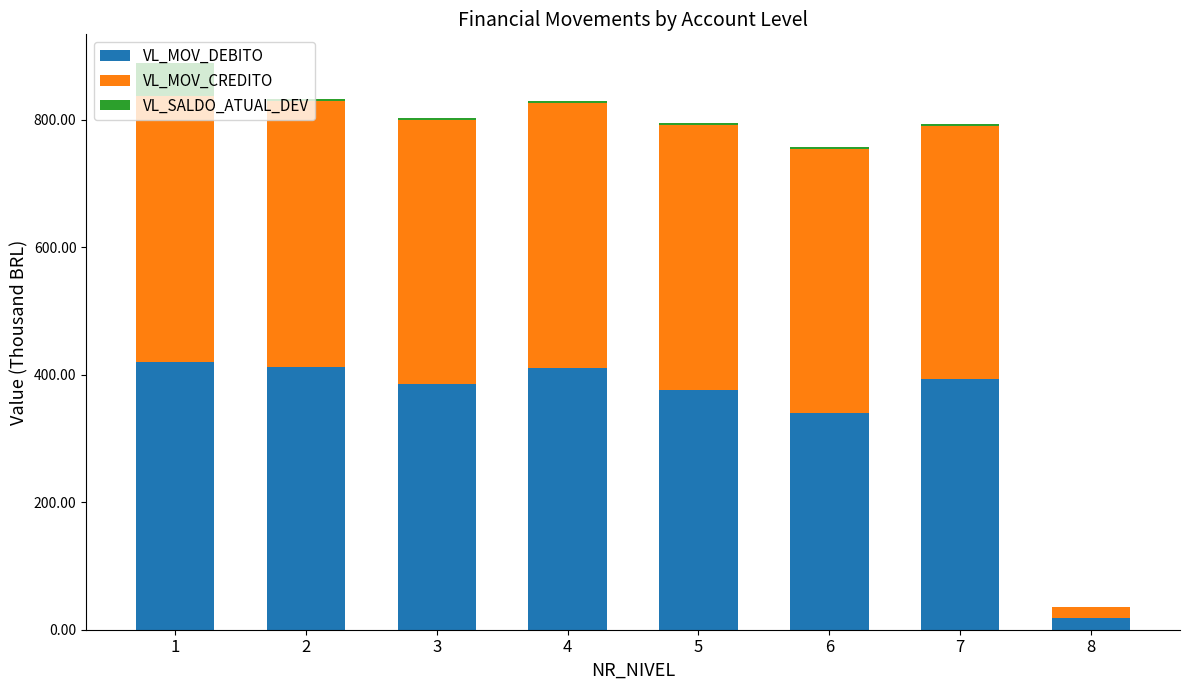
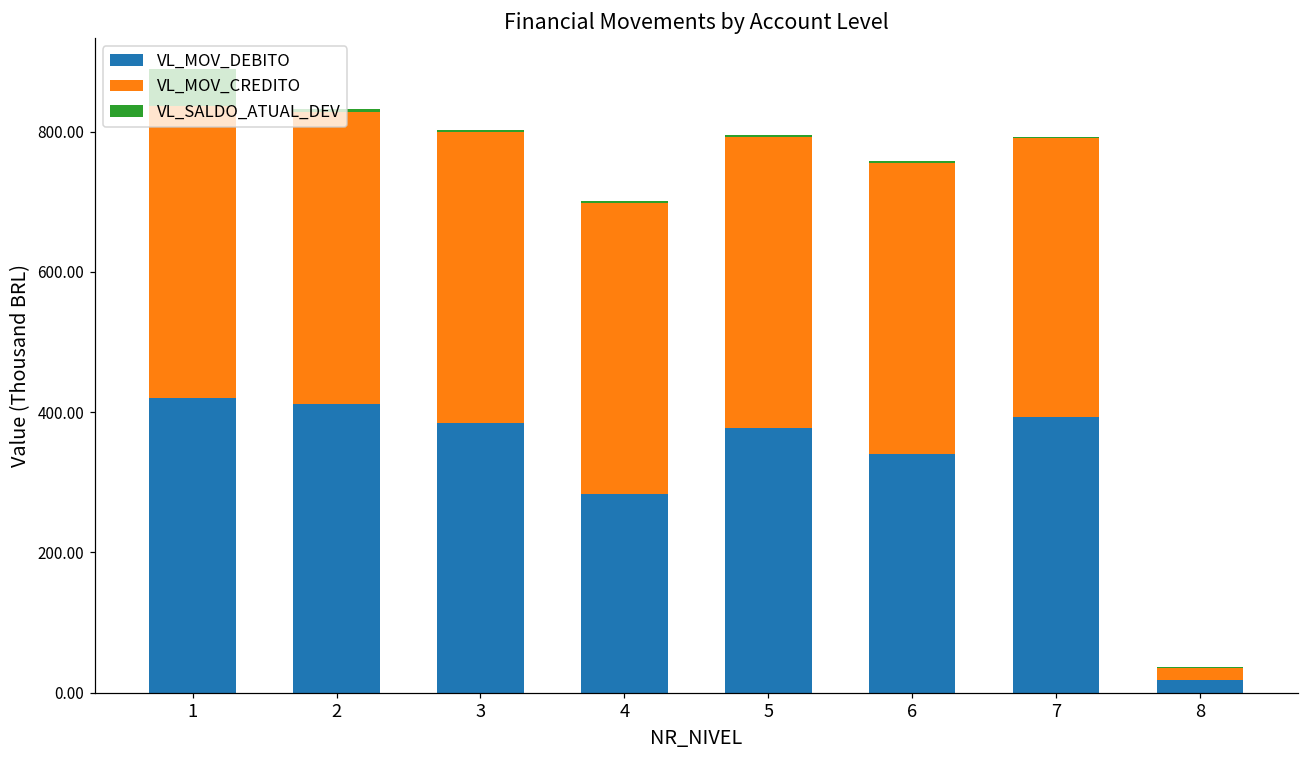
  {
    "VL_MOV_DEBITO": {
      "1": 420,
      "2": 410,
      "3": 380,
-     "4": 410,
+     "4": 280,
      "5": 380,
      "6": 340,
      "7": 390,
      "8": 20
    },
    "VL_MOV_CREDITO": {
      "3": 420,
      "4": 420,
      "5": 420,
      "6": 420,
      "7": 400,
      "8": 20
    }
  }
